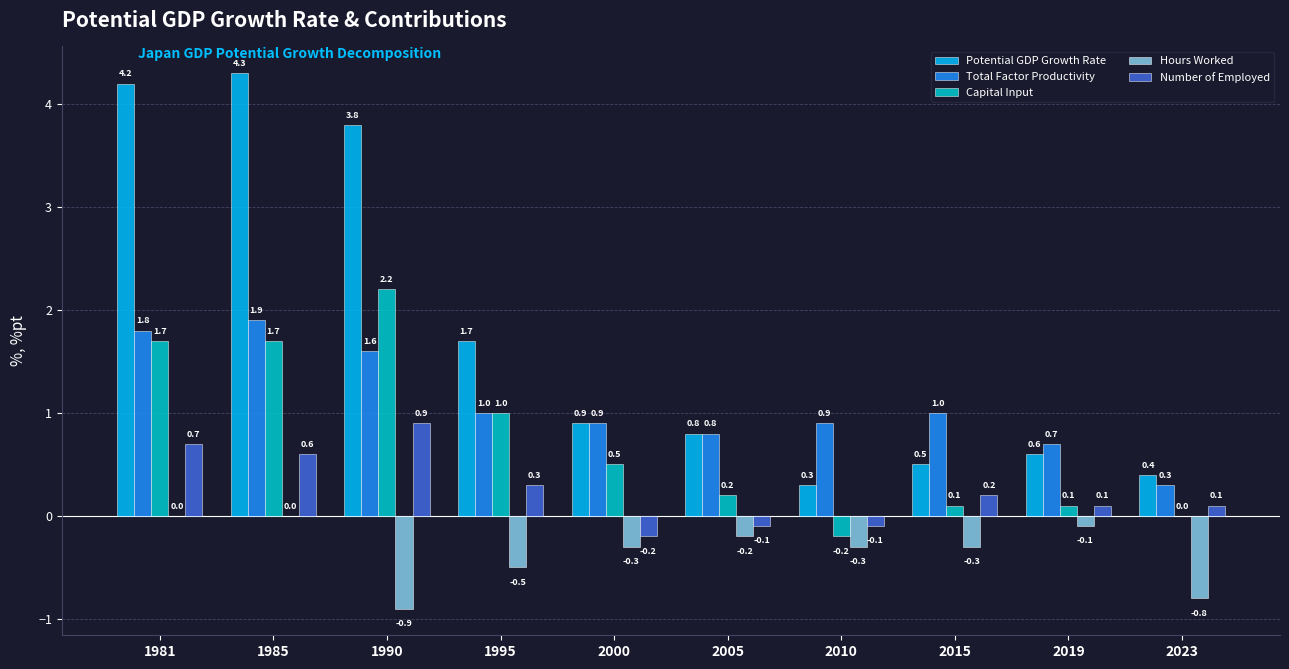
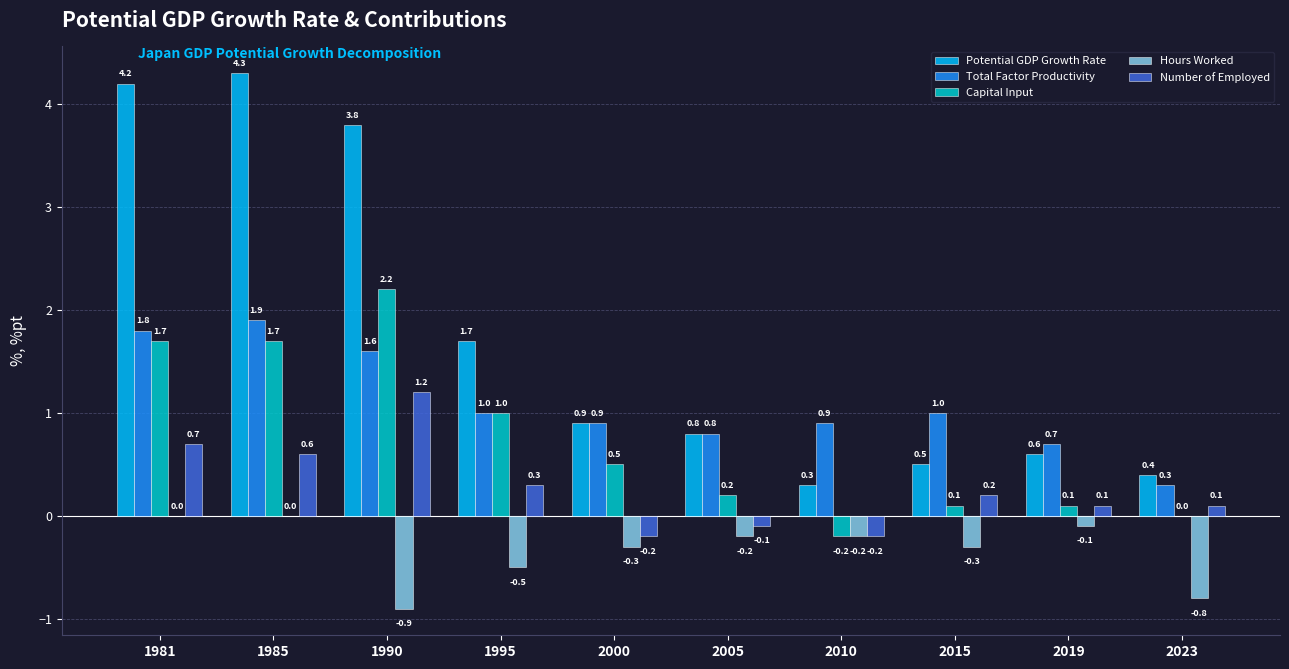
  {
    "Hours Worked": {
      "1981": 0.0,
      "1985": 0.0,
      "1990": -0.9,
      "1995": -0.5,
      "2000": -0.3,
      "2005": -0.2,
-     "2010": -0.3,
+     "2010": -0.2,
      "2015": -0.3,
      "2019": -0.1,
      "2023": -0.8
    },
    "Number of Employed": {
      "1981": 0.7,
      "1985": 0.6,
-     "1990": 0.9,
+     "1990": 1.2,
      "1995": 0.3,
      "2000": -0.2,
      "2005": -0.1,
-     "2010": -0.1,
+     "2010": -0.2,
      "2015": 0.2,
      "2019": 0.1,
      "2023": 0.1
    }
  }
